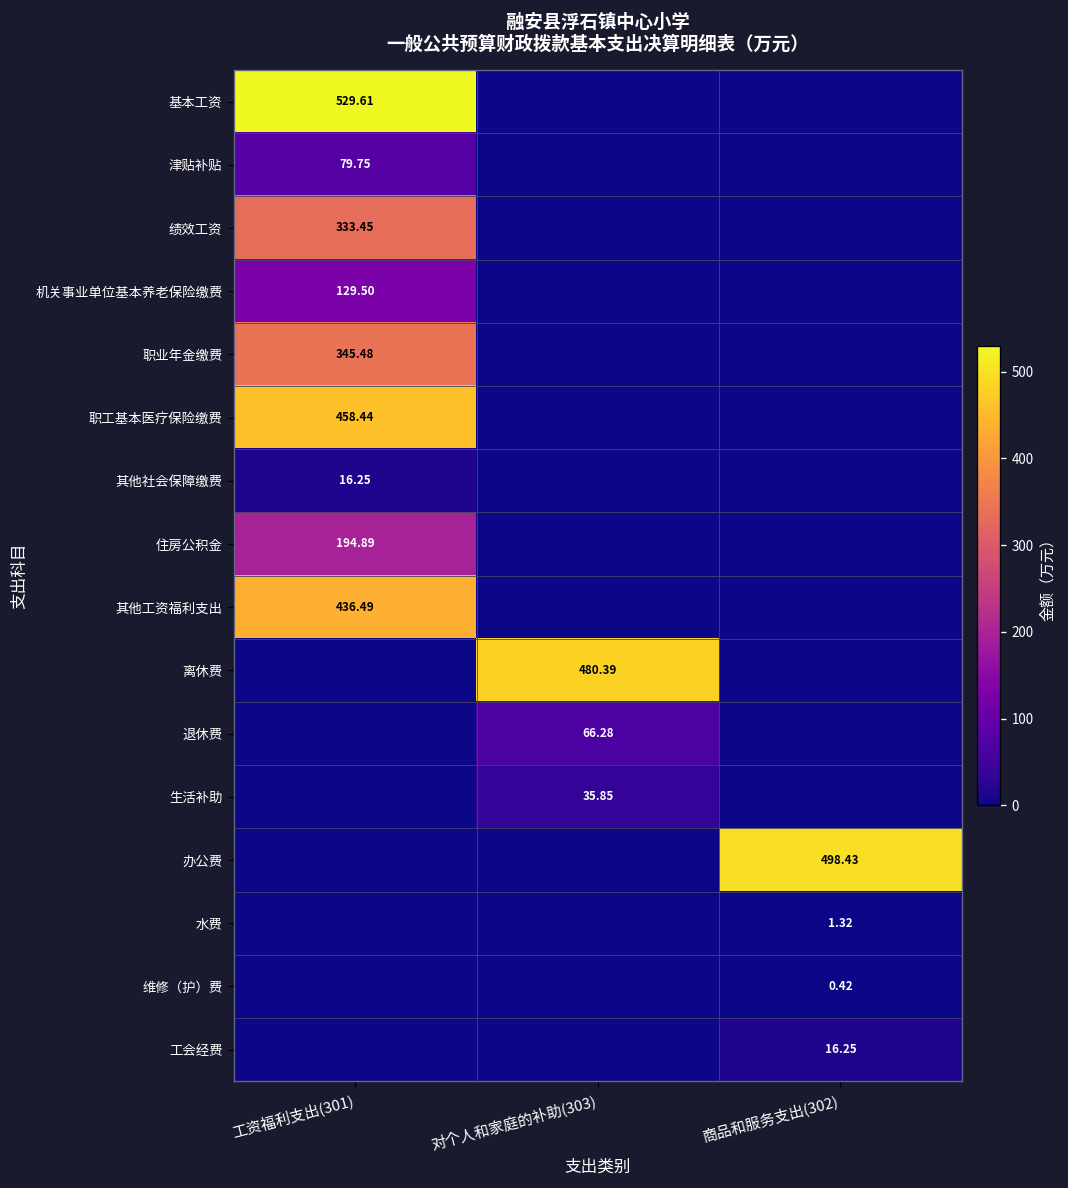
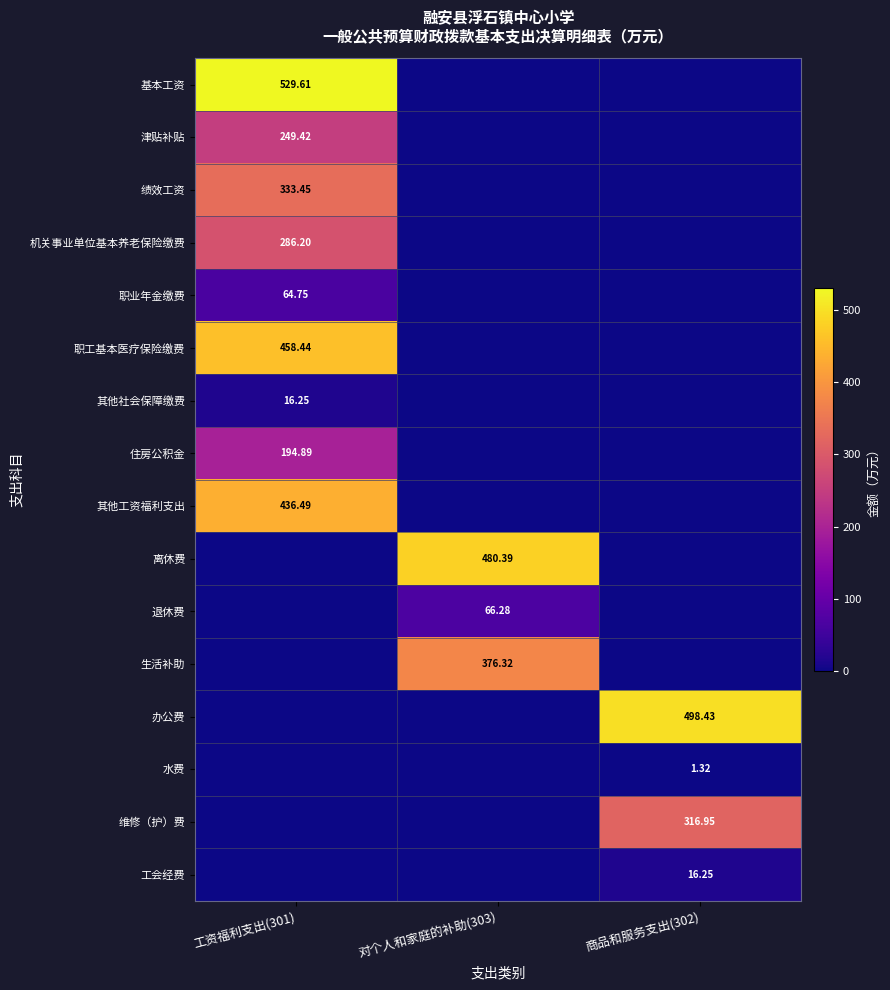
  {
    "基本工资": {
      "工资福利支出(301)": 529.61
    },
    "津贴补贴": {
-     "工资福利支出(301)": 79.75
+     "工资福利支出(301)": 249.42
    },
    "绩效工资": {
      "工资福利支出(301)": 333.45
    },
    "机关事业单位基本养老保险缴费": {
-     "工资福利支出(301)": 129.50
+     "工资福利支出(301)": 286.20
    },
    "职业年金缴费": {
-     "工资福利支出(301)": 345.48
+     "工资福利支出(301)": 64.75
    },
    "职工基本医疗保险缴费": {
      "工资福利支出(301)": 458.44
    },
    "其他社会保障缴费": {
      "工资福利支出(301)": 16.25
    },
    "住房公积金": {
      "工资福利支出(301)": 194.89
    },
    "其他工资福利支出": {
      "工资福利支出(301)": 436.49
    },
    "离休费": {
      "对个人和家庭的补助(303)": 480.39
    },
    "退休费": {
      "对个人和家庭的补助(303)": 66.28
    },
    "生活补助": {
-     "对个人和家庭的补助(303)": 35.85
+     "对个人和家庭的补助(303)": 376.32
    },
    "办公费": {
      "商品和服务支出(302)": 498.43
    },
    "水费": {
      "商品和服务支出(302)": 1.32
    },
    "维修（护）费": {
-     "商品和服务支出(302)": 0.42
+     "商品和服务支出(302)": 316.95
    },
    "工会经费": {
      "商品和服务支出(302)": 16.25
    }
  }
